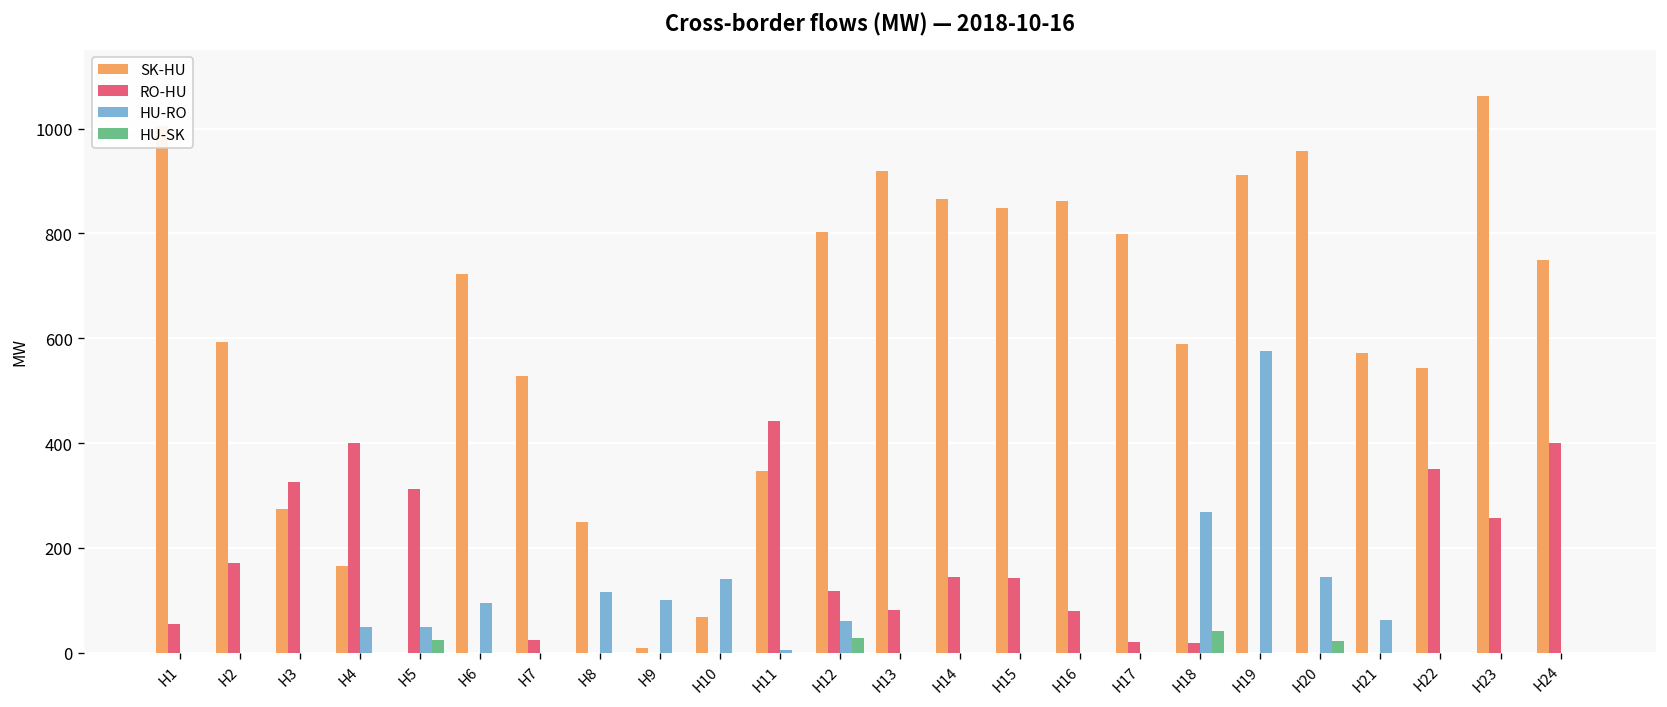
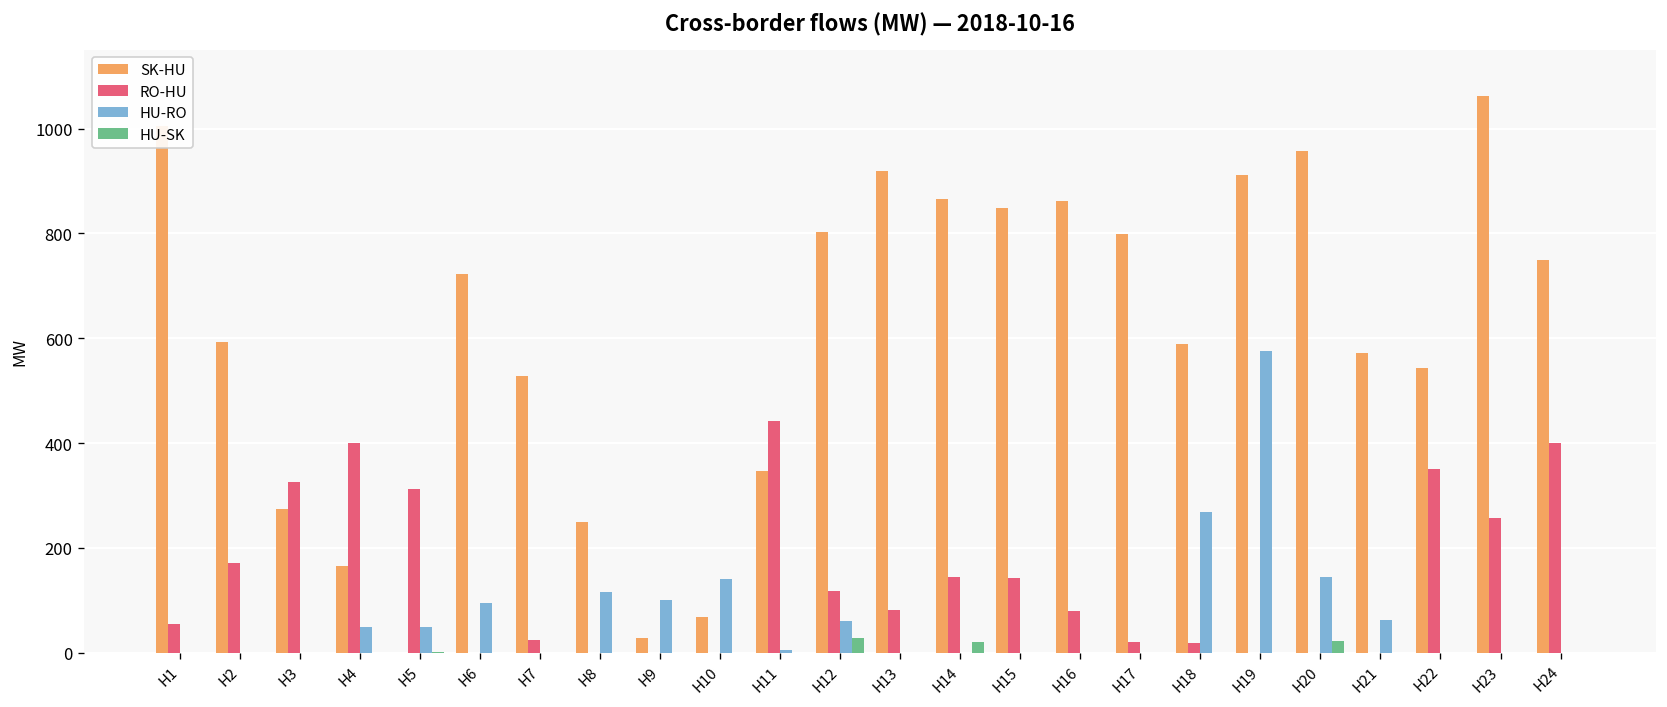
  {
    "SK-HU": {
      "H2": 590,
      "H3": 270,
      "H4": 170,
      "H5": 0,
      "H6": 720,
      "H7": 530,
      "H8": 250,
-     "H9": 10,
+     "H9": 30,
      "H10": 70,
      "H11": 350,
      "H12": 800,
      "H13": 920,
      "H14": 870,
      "H15": 850,
      "H16": 860,
      "H17": 800,
      "H18": 590,
      "H19": 910,
      "H20": 960,
      "H21": 570,
      "H22": 540,
      "H23": 1060,
      "H24": 750
    },
    "RO-HU": {
      "H1": 50,
      "H2": 170,
      "H3": 330,
      "H4": 400,
      "H5": 310,
      "H6": 0,
      "H7": 20,
      "H8": 0,
      "H9": 0,
      "H10": 0,
      "H11": 440,
      "H12": 120,
      "H13": 80,
      "H14": 140,
      "H15": 140,
      "H16": 80,
      "H17": 20,
      "H18": 20,
      "H19": 0,
      "H20": 0,
      "H21": 0,
      "H22": 350,
      "H23": 260,
      "H24": 400
    },
    "HU-RO": {
      "H1": 0,
      "H2": 0,
      "H3": 0,
      "H4": 50,
      "H5": 50,
      "H6": 90,
      "H7": 0,
      "H8": 120,
      "H9": 100,
      "H10": 140,
      "H11": 10,
      "H12": 60,
      "H13": 0,
      "H14": 0,
      "H15": 0,
      "H16": 0,
      "H17": 0,
      "H18": 270,
      "H19": 580,
      "H20": 140,
      "H21": 60,
      "H22": 0,
      "H23": 0,
      "H24": 0
    },
    "HU-SK": {
      "H1": 0,
      "H2": 0,
      "H3": 0,
      "H4": 0,
-     "H5": 20,
+     "H5": 0,
      "H6": 0,
      "H7": 0,
      "H8": 0,
      "H9": 0,
      "H10": 0,
      "H11": 0,
      "H12": 30,
      "H13": 0,
-     "H14": 0,
+     "H14": 20,
      "H15": 0,
      "H16": 0,
      "H17": 0,
-     "H18": 40,
+     "H18": 0,
      "H19": 0,
      "H20": 20,
      "H21": 0,
      "H22": 0,
      "H23": 0,
      "H24": 0
    }
  }
